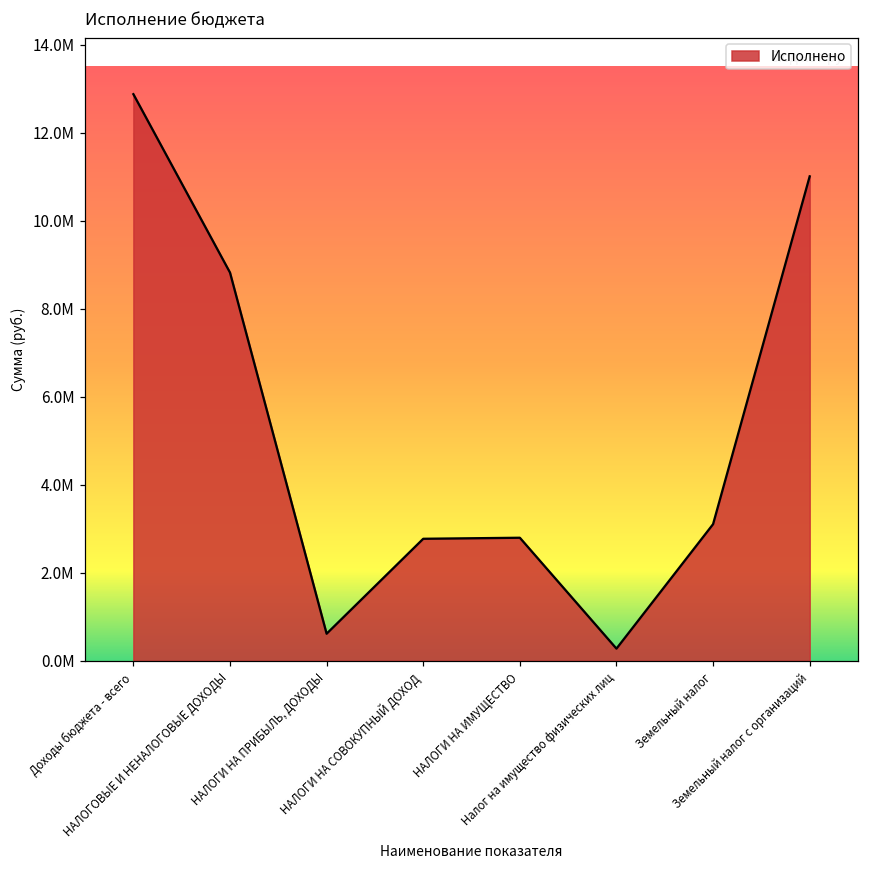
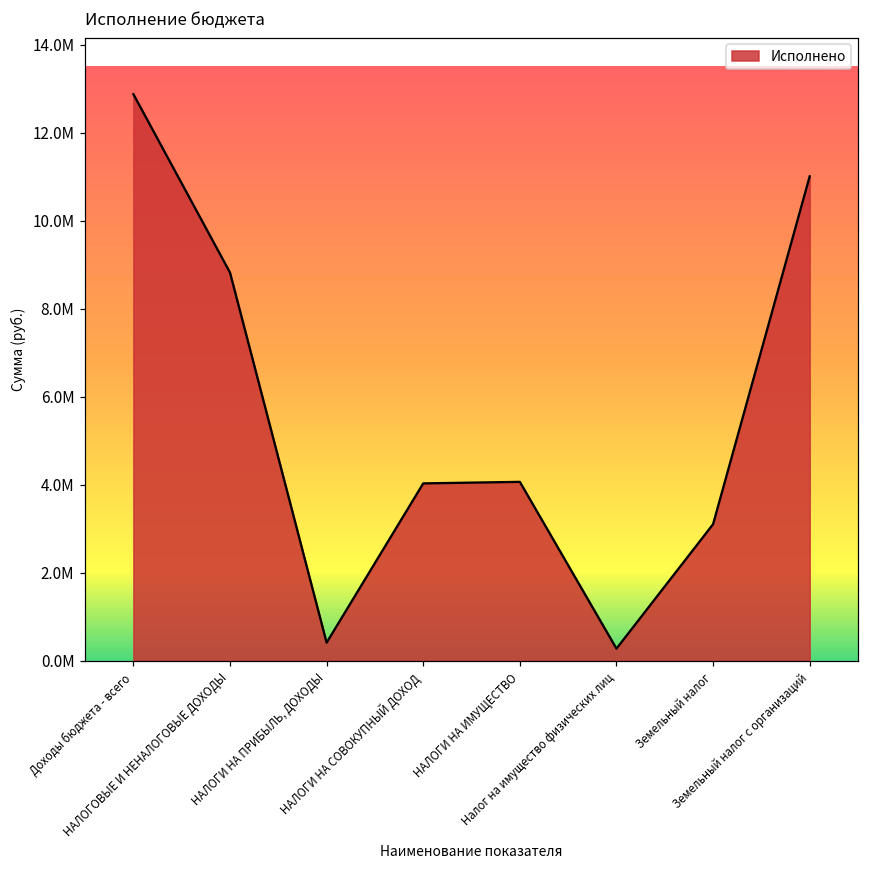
  {
    "Доходы бюджета - всего": 12900000,
    "НАЛОГОВЫЕ И НЕНАЛОГОВЫЕ ДОХОДЫ": 8800000,
-   "НАЛОГИ НА ПРИБЫЛЬ, ДОХОДЫ": 600000,
-   "НАЛОГИ НА СОВОКУПНЫЙ ДОХОД": 2800000,
-   "НАЛОГИ НА ИМУЩЕСТВО": 2800000,
+   "НАЛОГИ НА ПРИБЫЛЬ, ДОХОДЫ": 400000,
+   "НАЛОГИ НА СОВОКУПНЫЙ ДОХОД": 4000000,
+   "НАЛОГИ НА ИМУЩЕСТВО": 4100000,
    "Налог на имущество физических лиц": 300000,
    "Земельный налог": 3100000,
    "Земельный налог с организаций": 11000000
  }
